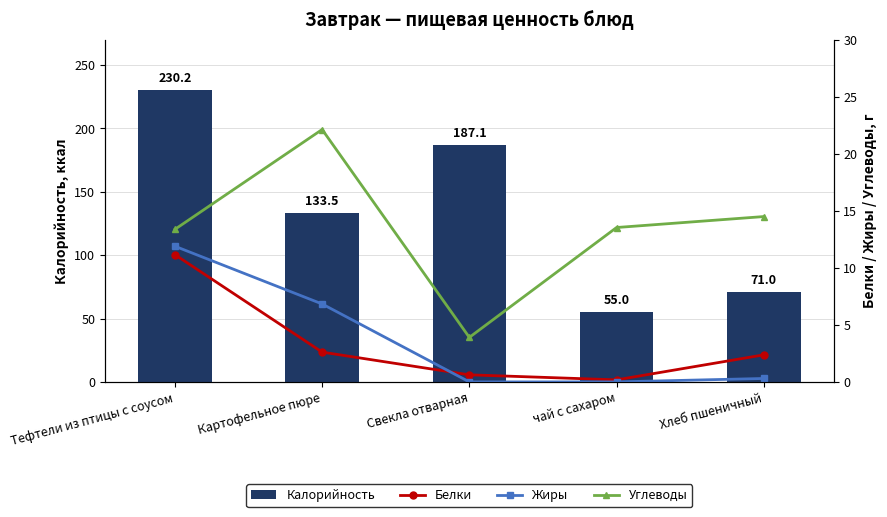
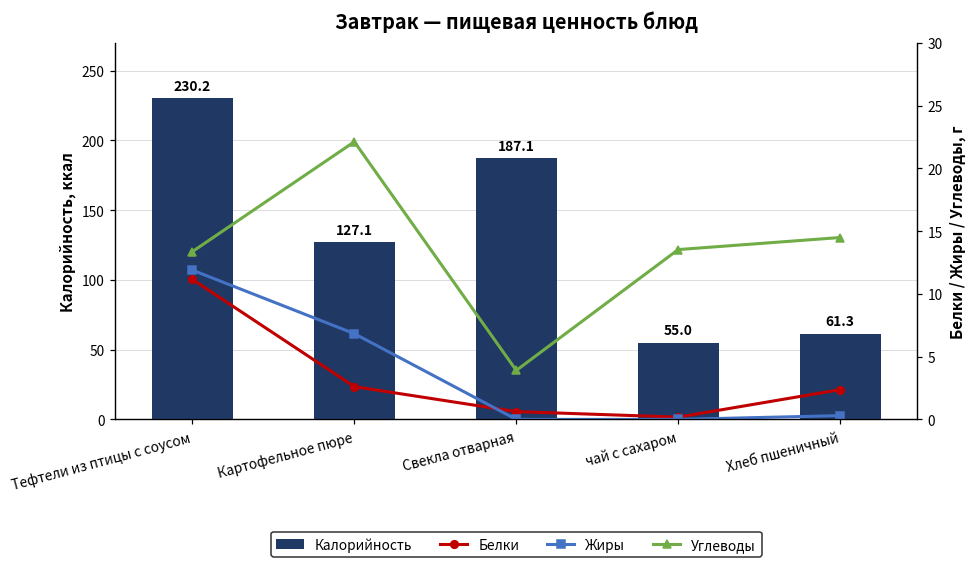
  {
    "Калорийность": {
      "Тефтели из птицы с соусом": 230.2,
-     "Картофельное пюре": 133.5,
+     "Картофельное пюре": 127.1,
      "Свекла отварная": 187.1,
      "чай с сахаром": 55.0,
-     "Хлеб пшеничный": 71.0
+     "Хлеб пшеничный": 61.3
    }
  }
